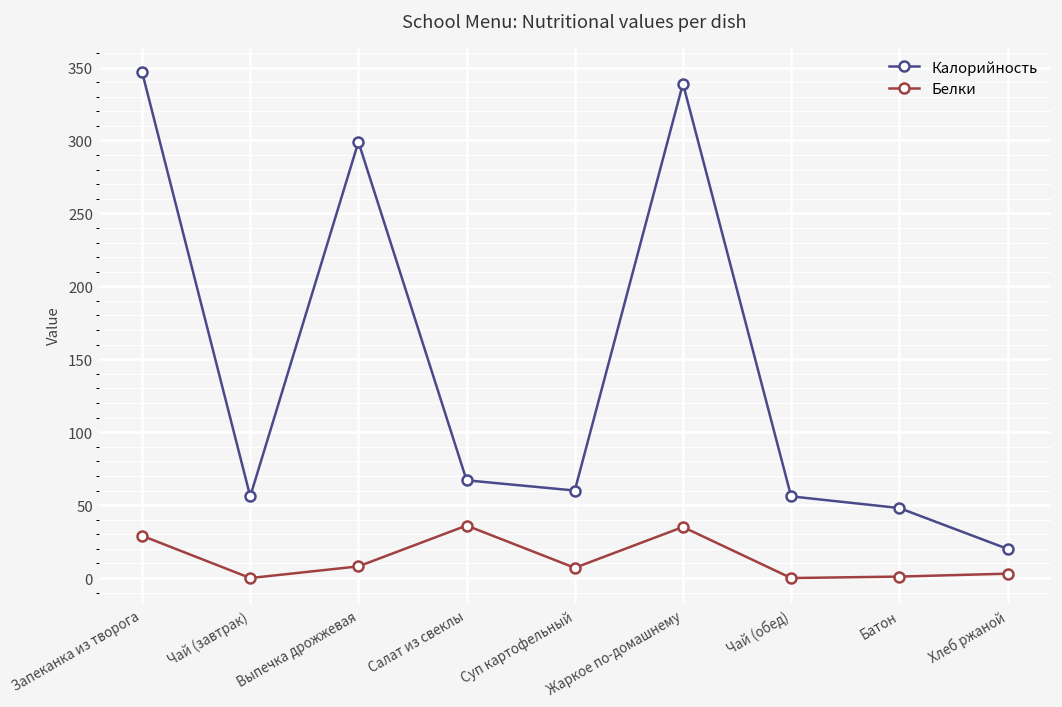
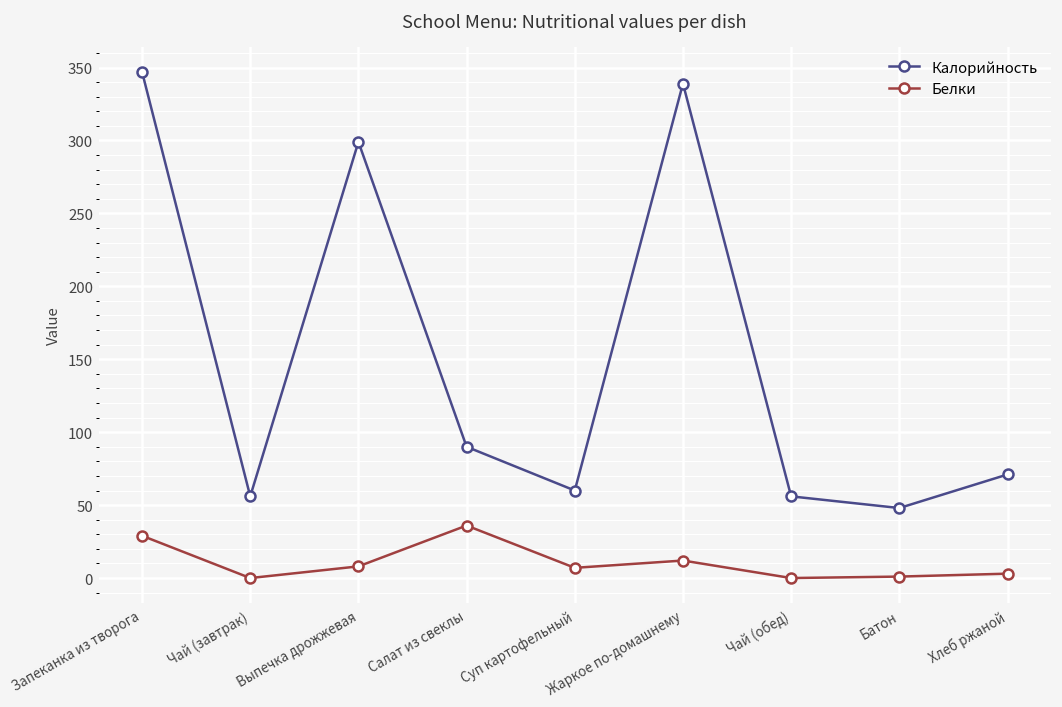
  {
    "Калорийность": {
      "Запеканка из творога": 347,
      "Чай (завтрак)": 56,
      "Выпечка дрожжевая": 299,
-     "Салат из свеклы": 67,
+     "Салат из свеклы": 90,
      "Суп картофельный": 60,
      "Жаркое по-домашнему": 339,
      "Чай (обед)": 56,
      "Батон": 48,
-     "Хлеб ржаной": 20
+     "Хлеб ржаной": 71
    },
    "Белки": {
      "Запеканка из творога": 29,
      "Чай (завтрак)": 0,
      "Выпечка дрожжевая": 8,
      "Салат из свеклы": 36,
      "Суп картофельный": 7,
-     "Жаркое по-домашнему": 35,
+     "Жаркое по-домашнему": 12,
      "Чай (обед)": 0,
      "Батон": 1,
      "Хлеб ржаной": 3
    }
  }
